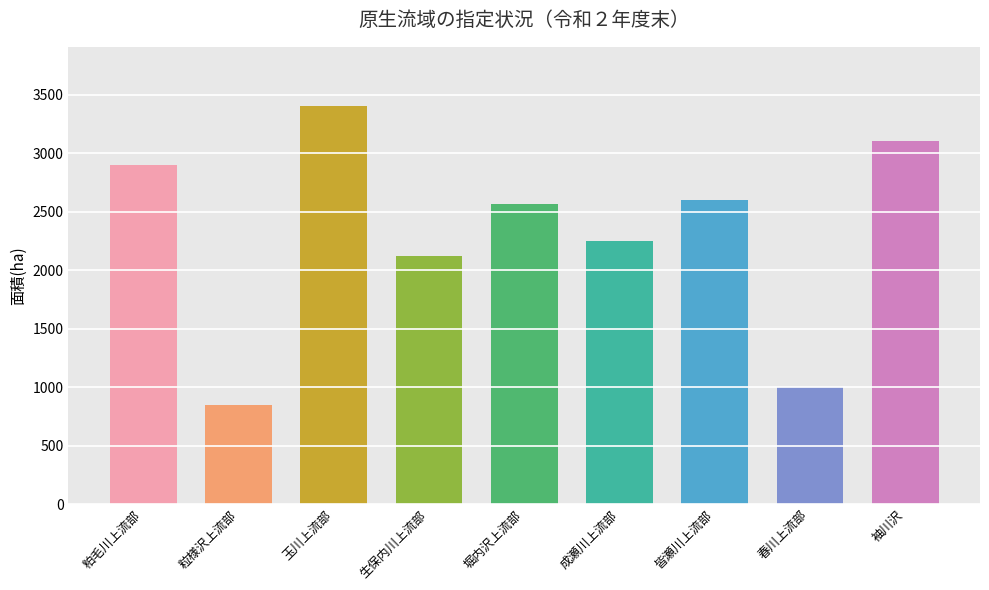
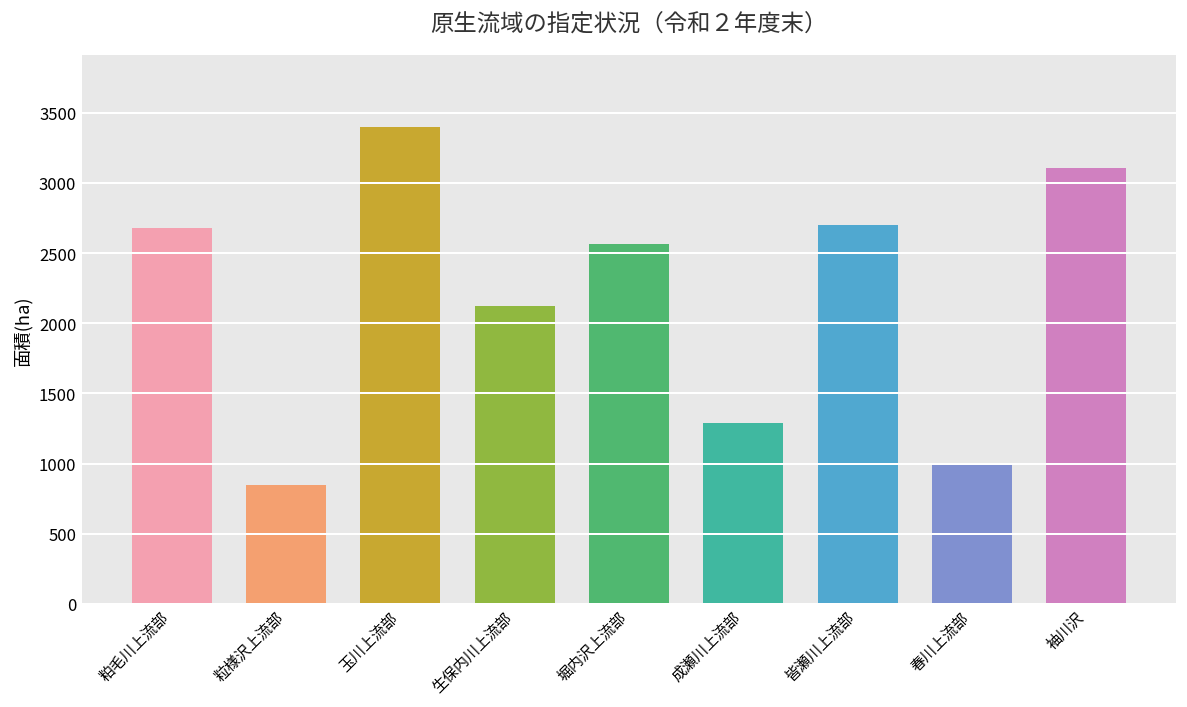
  {
-   "粕毛川上流部": 2900,
+   "粕毛川上流部": 2680,
    "粒様沢上流部": 840,
    "玉川上流部": 3400,
    "生保内川上流部": 2120,
    "堀内沢上流部": 2570,
-   "成瀬川上流部": 2250,
-   "皆瀬川上流部": 2600,
+   "成瀬川上流部": 1290,
+   "皆瀬川上流部": 2700,
    "春川上流部": 1000,
    "袖川沢": 3110
  }
